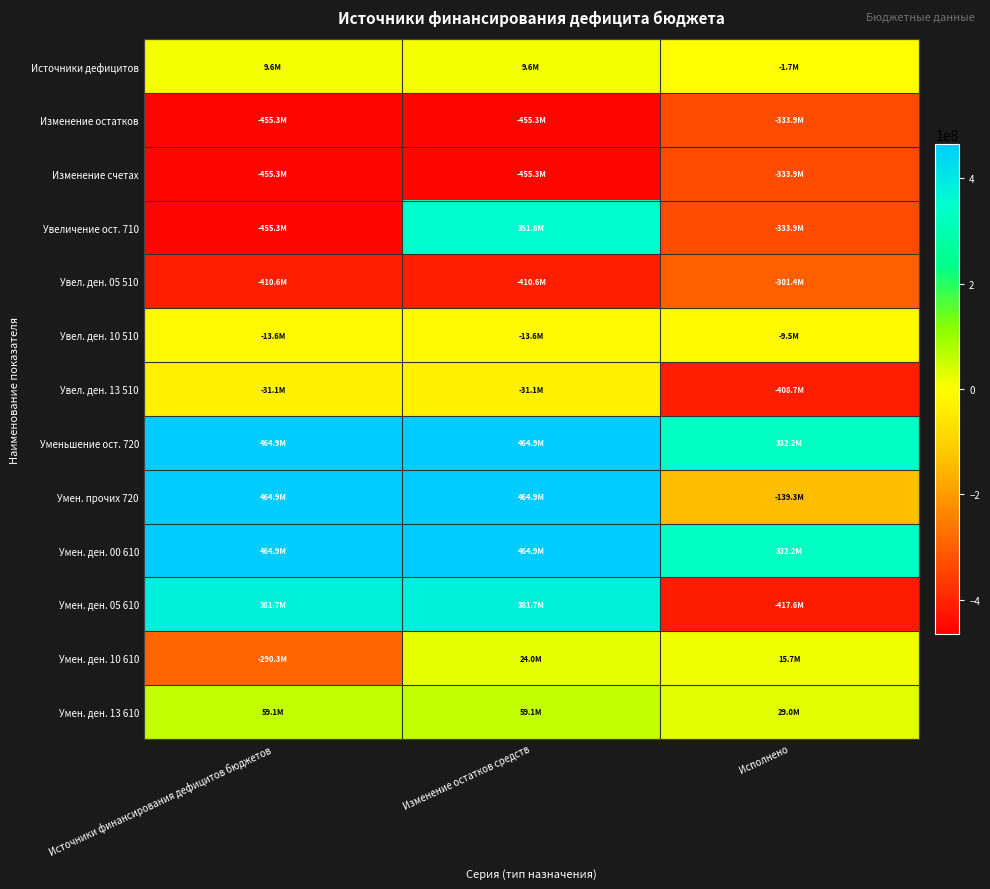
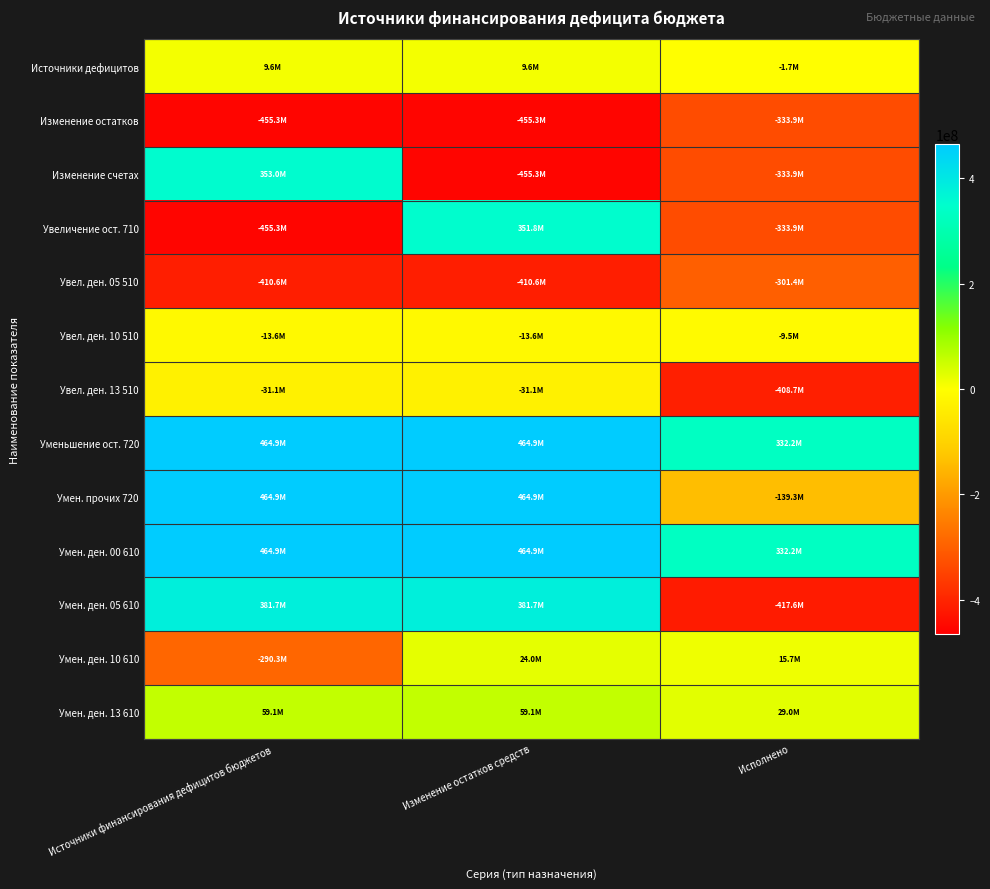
  {
    "Источники дефицитов": {
      "Источники финансирования дефицитов бюджетов": "9.6M",
      "Изменение остатков средств": "9.6M",
      "Исполнено": "-1.7M"
    },
    "Изменение остатков": {
      "Источники финансирования дефицитов бюджетов": "-455.3M",
      "Изменение остатков средств": "-455.3M",
      "Исполнено": "-333.9M"
    },
    "Изменение счетах": {
-     "Источники финансирования дефицитов бюджетов": "-455.3M",
+     "Источники финансирования дефицитов бюджетов": "353.0M",
      "Изменение остатков средств": "-455.3M",
      "Исполнено": "-333.9M"
    },
    "Увеличение ост. 710": {
      "Источники финансирования дефицитов бюджетов": "-455.3M",
      "Изменение остатков средств": "351.8M",
      "Исполнено": "-333.9M"
    },
    "Увел. ден. 05 510": {
      "Источники финансирования дефицитов бюджетов": "-410.6M",
      "Изменение остатков средств": "-410.6M",
      "Исполнено": "-301.4M"
    },
    "Увел. ден. 10 510": {
      "Источники финансирования дефицитов бюджетов": "-13.6M",
      "Изменение остатков средств": "-13.6M",
      "Исполнено": "-9.5M"
    },
    "Увел. ден. 13 510": {
      "Источники финансирования дефицитов бюджетов": "-31.1M",
      "Изменение остатков средств": "-31.1M",
      "Исполнено": "-408.7M"
    },
    "Уменьшение ост. 720": {
      "Источники финансирования дефицитов бюджетов": "464.9M",
      "Изменение остатков средств": "464.9M",
      "Исполнено": "332.2M"
    },
    "Умен. прочих 720": {
      "Источники финансирования дефицитов бюджетов": "464.9M",
      "Изменение остатков средств": "464.9M",
      "Исполнено": "-139.3M"
    },
    "Умен. ден. 00 610": {
      "Источники финансирования дефицитов бюджетов": "464.9M",
      "Изменение остатков средств": "464.9M",
      "Исполнено": "332.2M"
    },
    "Умен. ден. 05 610": {
      "Источники финансирования дефицитов бюджетов": "381.7M",
      "Изменение остатков средств": "381.7M",
      "Исполнено": "-417.6M"
    },
    "Умен. ден. 10 610": {
      "Источники финансирования дефицитов бюджетов": "-290.3M",
      "Изменение остатков средств": "24.0M",
      "Исполнено": "15.7M"
    },
    "Умен. ден. 13 610": {
      "Источники финансирования дефицитов бюджетов": "59.1M",
      "Изменение остатков средств": "59.1M",
      "Исполнено": "29.0M"
    }
  }
